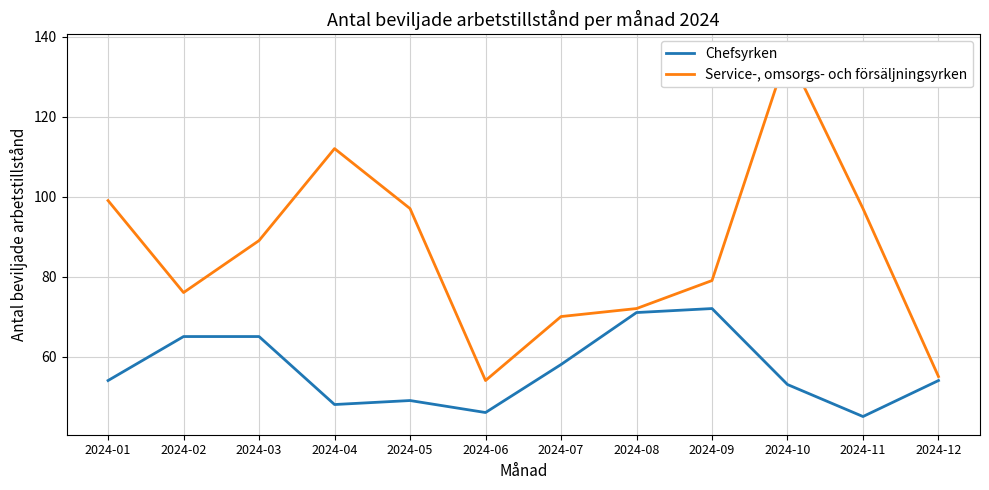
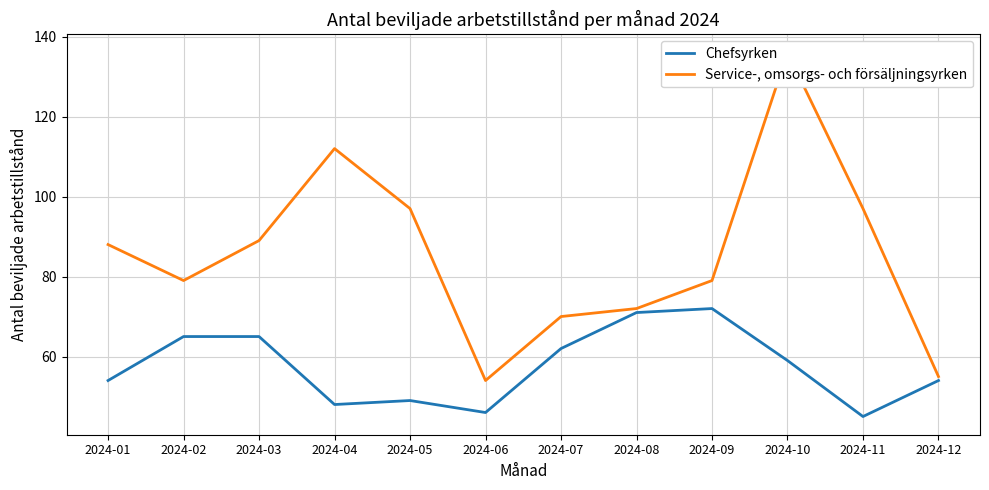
  {
    "Chefsyrken": {
      "2024-01": 54,
      "2024-02": 65,
      "2024-03": 65,
      "2024-04": 48,
      "2024-05": 49,
      "2024-06": 46,
-     "2024-07": 58,
+     "2024-07": 62,
      "2024-08": 71,
      "2024-09": 72,
-     "2024-10": 53,
+     "2024-10": 59,
      "2024-11": 45,
      "2024-12": 54
    },
    "Service-, omsorgs- och försäljningsyrken": {
-     "2024-01": 99,
-     "2024-02": 76,
+     "2024-01": 88,
+     "2024-02": 79,
      "2024-03": 89,
      "2024-04": 112,
      "2024-05": 97,
      "2024-06": 54,
      "2024-07": 70,
      "2024-08": 72,
      "2024-09": 79,
      "2024-11": 97,
      "2024-12": 55
    }
  }
